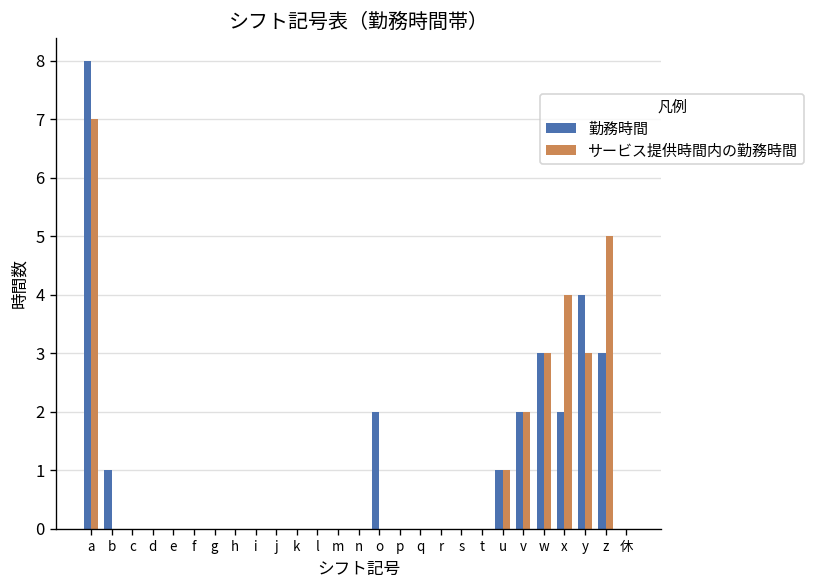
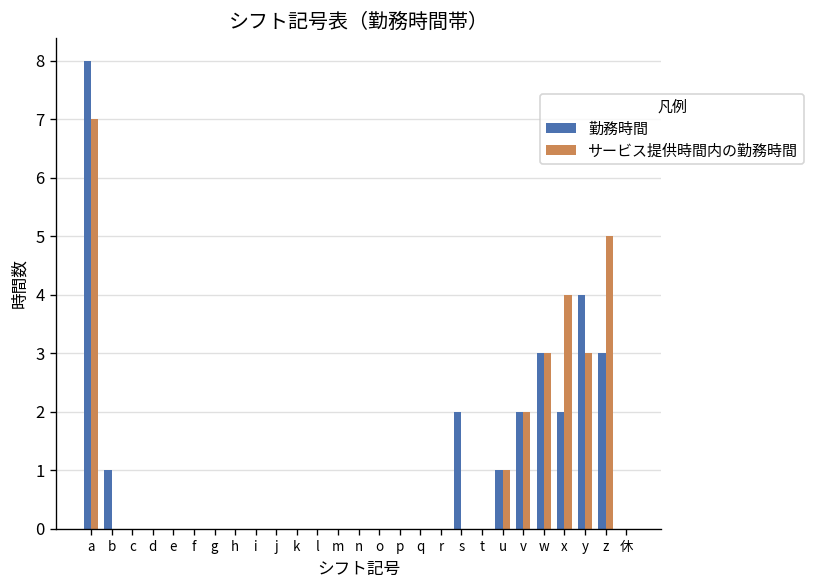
  {
    "勤務時間": {
      "a": 8,
      "b": 1,
      "c": 0,
      "d": 0,
      "e": 0,
      "f": 0,
      "g": 0,
      "h": 0,
      "i": 0,
      "j": 0,
      "k": 0,
      "l": 0,
      "m": 0,
      "n": 0,
-     "o": 2,
+     "o": 0,
      "p": 0,
      "q": 0,
      "r": 0,
-     "s": 0,
+     "s": 2,
      "t": 0,
      "u": 1,
      "v": 2,
      "w": 3,
      "x": 2,
      "y": 4,
      "z": 3,
      "休": 0
    },
    "サービス提供時間内の勤務時間": {
      "a": 7,
      "b": 0,
      "c": 0,
      "d": 0,
      "e": 0,
      "f": 0,
      "g": 0,
      "h": 0,
      "i": 0,
      "j": 0,
      "k": 0,
      "l": 0,
      "m": 0,
      "n": 0,
      "o": 0,
      "p": 0,
      "q": 0,
      "r": 0,
      "s": 0,
      "t": 0,
      "u": 1,
      "v": 2,
      "w": 3,
      "x": 4,
      "y": 3,
      "z": 5,
      "休": 0
    }
  }
